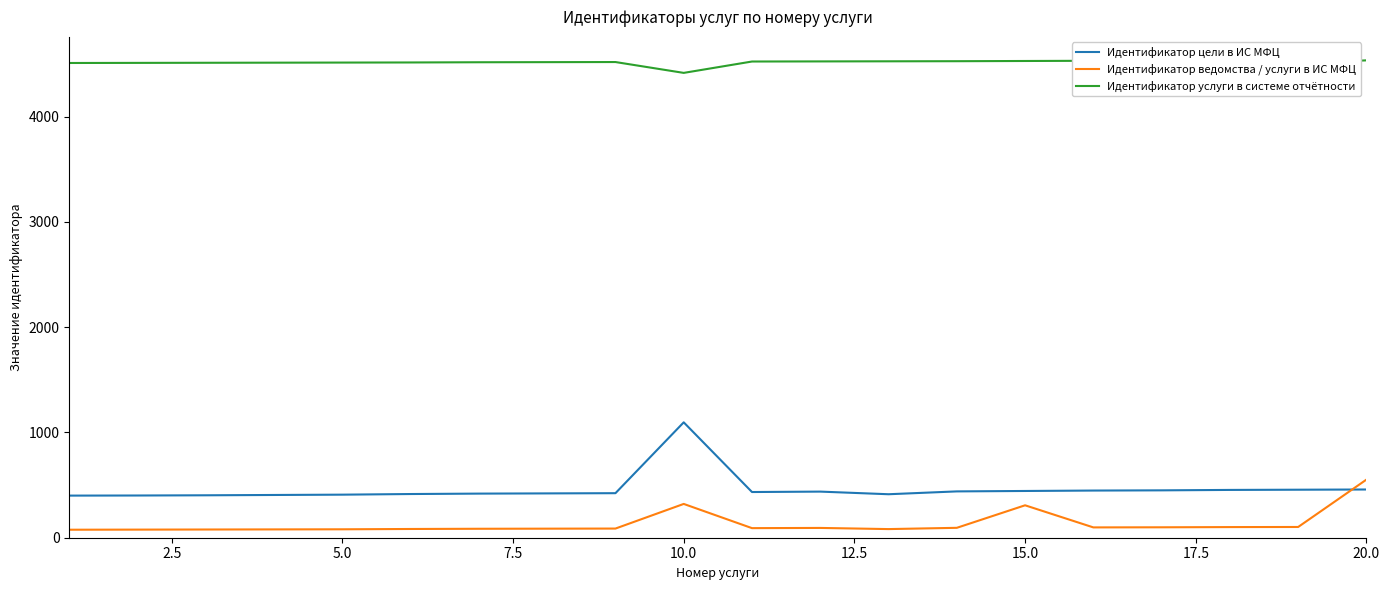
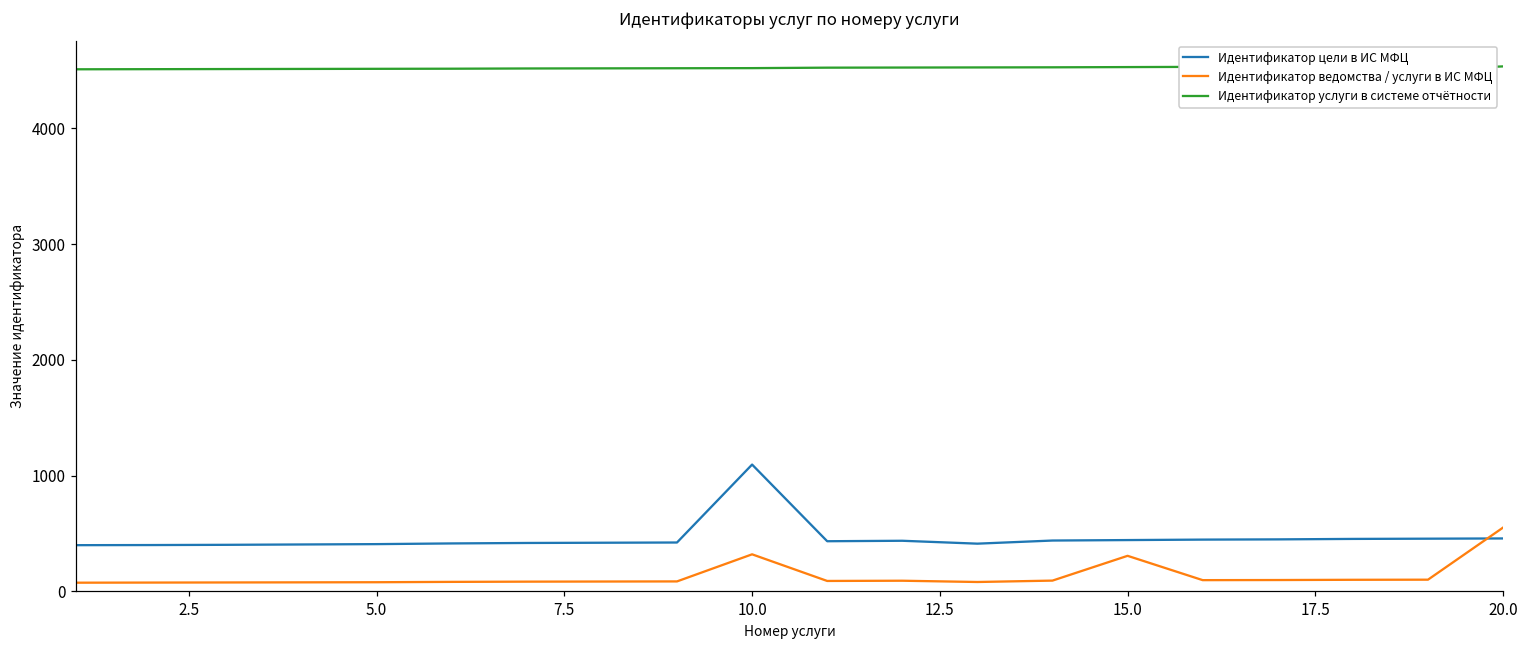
  {
    "Идентификатор цели в ИС МФЦ": {
      "5.0": 410,
      "10.0": 1100,
      "15.0": 440,
      "20.0": 460
    },
    "Идентификатор ведомства / услуги в ИС МФЦ": {
      "5.0": 80,
      "10.0": 320,
      "15.0": 310,
      "20.0": 550
    },
    "Идентификатор услуги в системе отчётности": {
      "5.0": 4510,
-     "10.0": 4420,
+     "10.0": 4520,
      "15.0": 4530,
      "20.0": 4530
    }
  }
